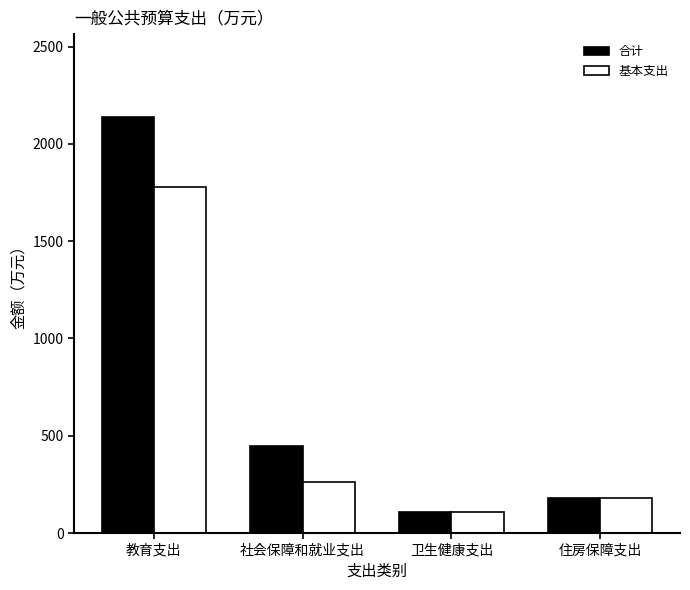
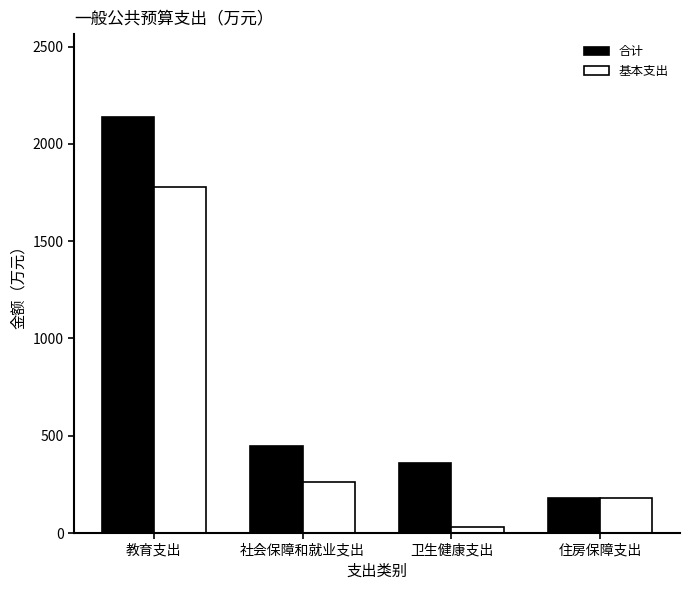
  {
    "合计": {
      "教育支出": 2140,
      "社会保障和就业支出": 450,
-     "卫生健康支出": 110,
+     "卫生健康支出": 360,
      "住房保障支出": 180
    },
    "基本支出": {
      "教育支出": 1780,
      "社会保障和就业支出": 260,
-     "卫生健康支出": 110,
+     "卫生健康支出": 30,
      "住房保障支出": 180
    }
  }
